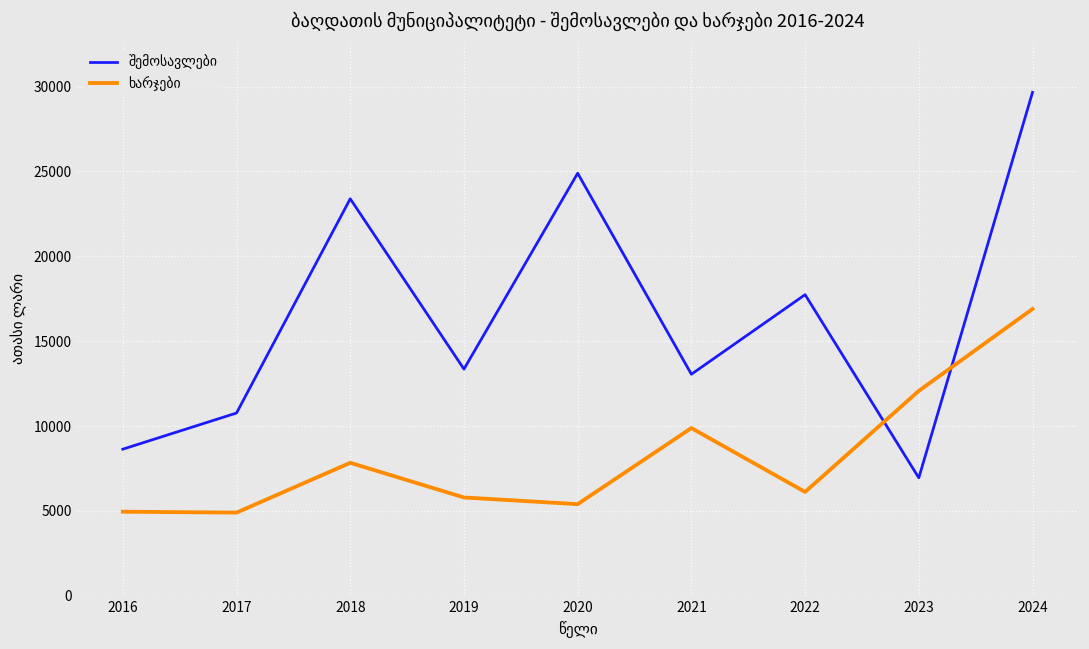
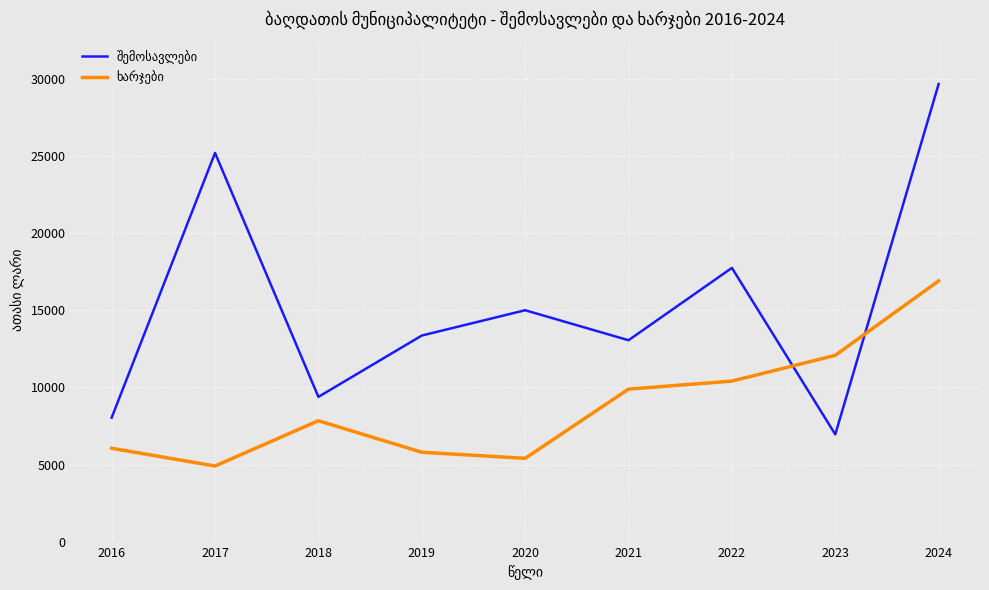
  {
    "შემოსავლები": {
-     "2016": 8600,
-     "2017": 10800,
-     "2018": 23400,
+     "2016": 8000,
+     "2017": 25200,
+     "2018": 9400,
      "2019": 13400,
-     "2020": 24900,
+     "2020": 15000,
      "2021": 13100,
      "2022": 17700,
      "2023": 7000,
      "2024": 29700
    },
    "ხარჯები": {
-     "2016": 5000,
+     "2016": 6100,
      "2017": 4900,
      "2018": 7800,
      "2019": 5800,
      "2020": 5400,
      "2021": 9900,
-     "2022": 6100,
+     "2022": 10400,
      "2023": 12100,
      "2024": 16900
    }
  }
